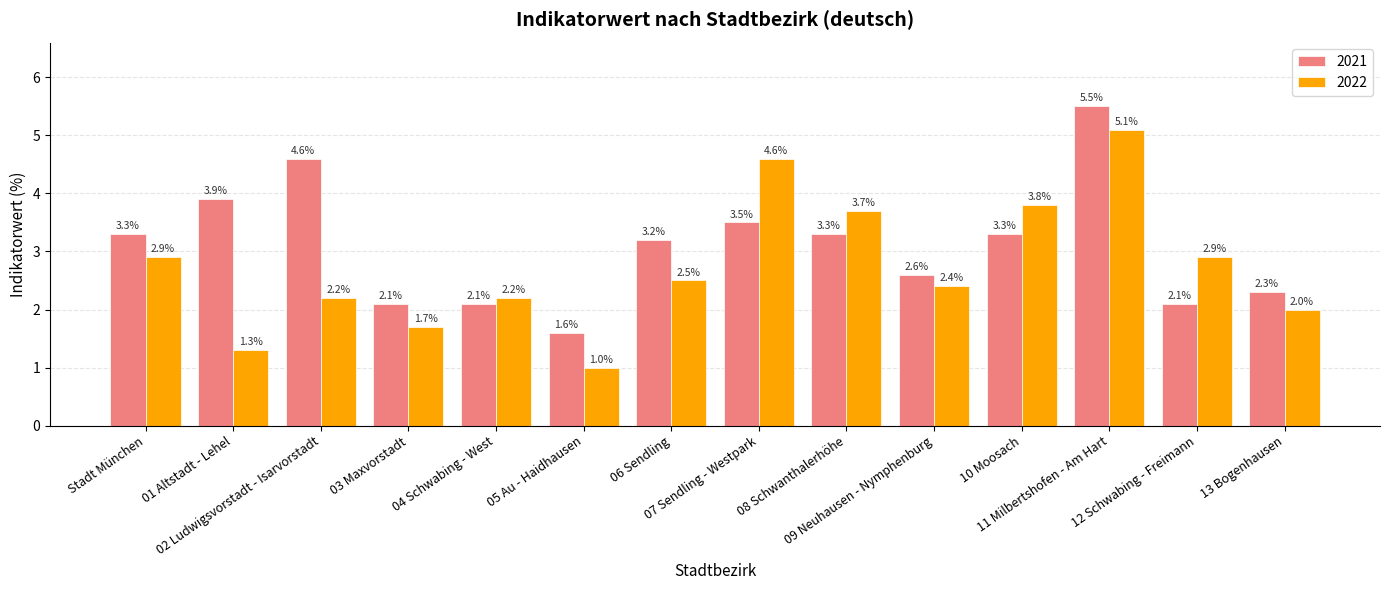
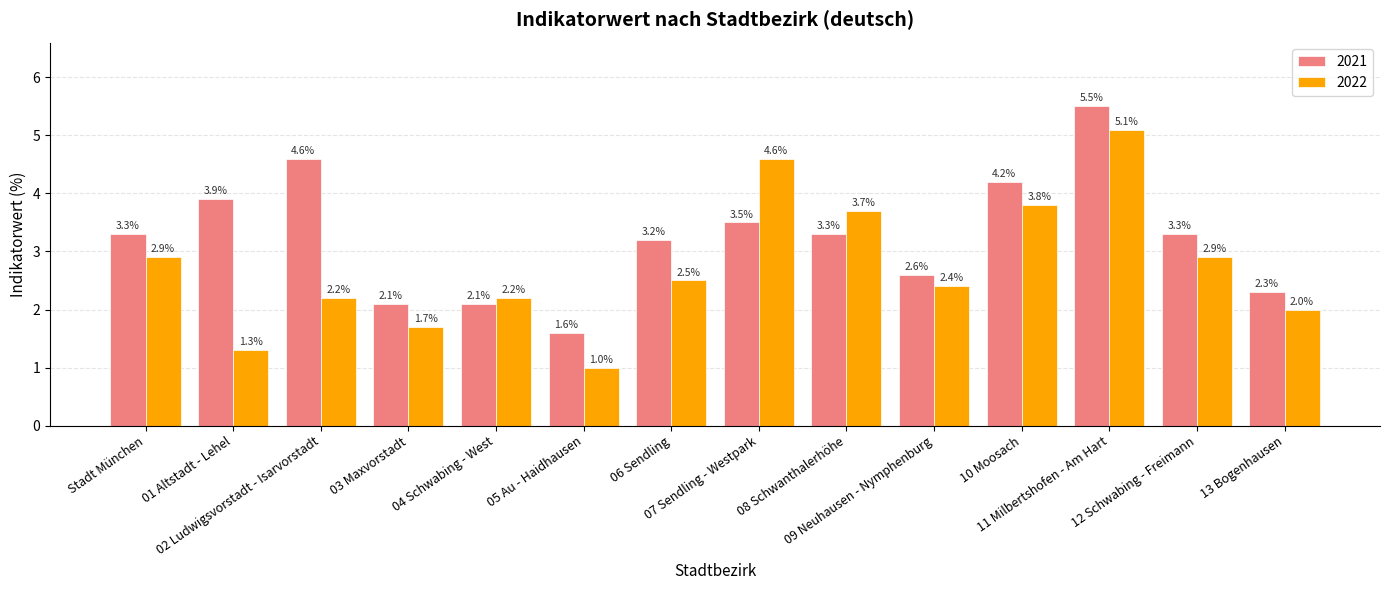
  {
    "2021": {
      "Stadt München": "3.3%",
      "01 Altstadt - Lehel": "3.9%",
      "02 Ludwigsvorstadt - Isarvorstadt": "4.6%",
      "03 Maxvorstadt": "2.1%",
      "04 Schwabing - West": "2.1%",
      "05 Au - Haidhausen": "1.6%",
      "06 Sendling": "3.2%",
      "07 Sendling - Westpark": "3.5%",
      "08 Schwanthalerhöhe": "3.3%",
      "09 Neuhausen - Nymphenburg": "2.6%",
-     "10 Moosach": "3.3%",
+     "10 Moosach": "4.2%",
      "11 Milbertshofen - Am Hart": "5.5%",
-     "12 Schwabing - Freimann": "2.1%",
+     "12 Schwabing - Freimann": "3.3%",
      "13 Bogenhausen": "2.3%"
    },
    "2022": {
      "Stadt München": "2.9%",
      "01 Altstadt - Lehel": "1.3%",
      "02 Ludwigsvorstadt - Isarvorstadt": "2.2%",
      "03 Maxvorstadt": "1.7%",
      "04 Schwabing - West": "2.2%",
      "05 Au - Haidhausen": "1.0%",
      "06 Sendling": "2.5%",
      "07 Sendling - Westpark": "4.6%",
      "08 Schwanthalerhöhe": "3.7%",
      "09 Neuhausen - Nymphenburg": "2.4%",
      "10 Moosach": "3.8%",
      "11 Milbertshofen - Am Hart": "5.1%",
      "12 Schwabing - Freimann": "2.9%",
      "13 Bogenhausen": "2.0%"
    }
  }
